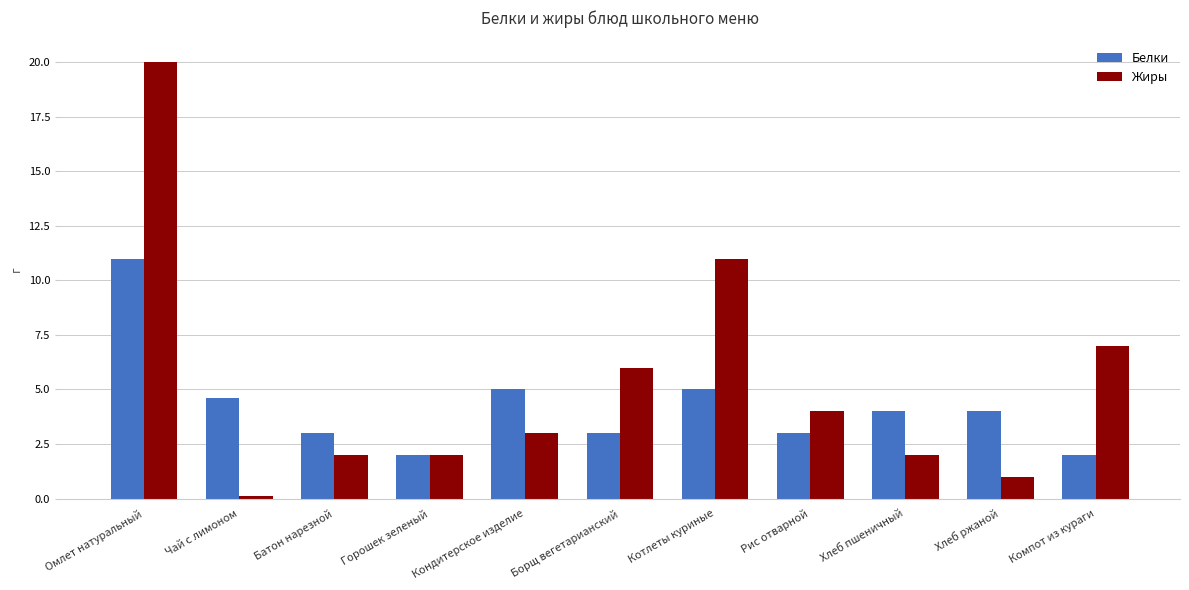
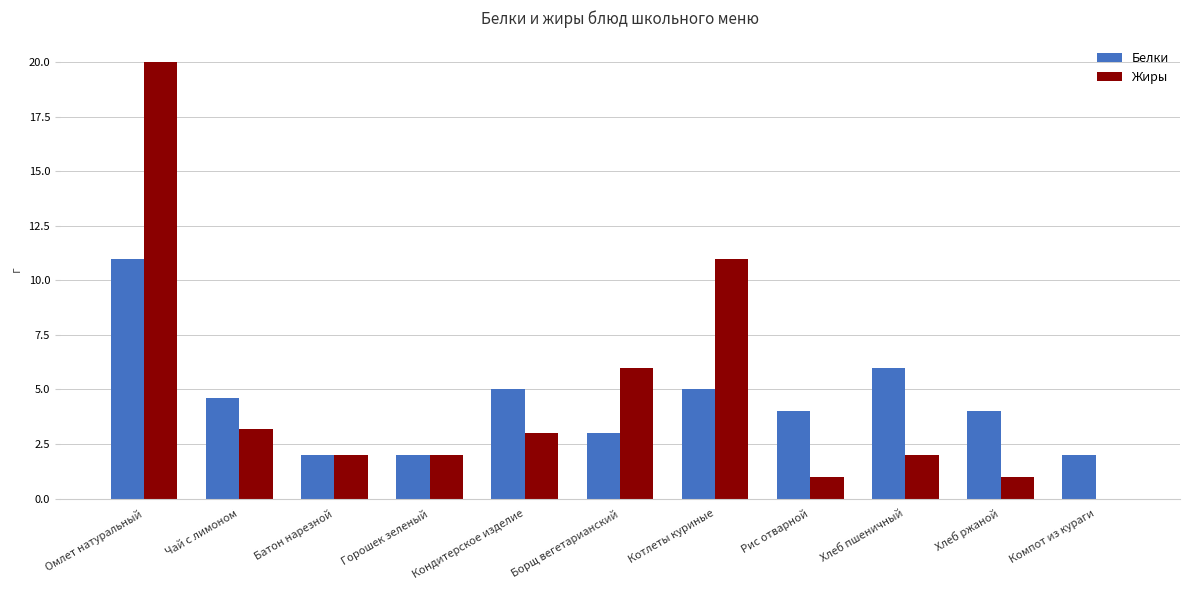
  {
    "Белки": {
      "Омлет натуральный": 11,
      "Чай с лимоном": 4.6,
-     "Батон нарезной": 3,
+     "Батон нарезной": 2,
      "Горошек зеленый": 2,
      "Кондитерское изделие": 5,
      "Борщ вегетарианский": 3,
      "Котлеты куриные": 5,
-     "Рис отварной": 3,
-     "Хлеб пшеничный": 4,
+     "Рис отварной": 4,
+     "Хлеб пшеничный": 6,
      "Хлеб ржаной": 4,
      "Компот из кураги": 2
    },
    "Жиры": {
      "Омлет натуральный": 20.0,
-     "Чай с лимоном": 0.1,
+     "Чай с лимоном": 3.2,
      "Батон нарезной": 2.0,
      "Горошек зеленый": 2.0,
      "Кондитерское изделие": 3.0,
      "Борщ вегетарианский": 6.0,
      "Котлеты куриные": 11.0,
-     "Рис отварной": 4,
+     "Рис отварной": 1,
      "Хлеб пшеничный": 2.0,
      "Хлеб ржаной": 1.0,
-     "Компот из кураги": 7
+     "Компот из кураги": 0
    }
  }
